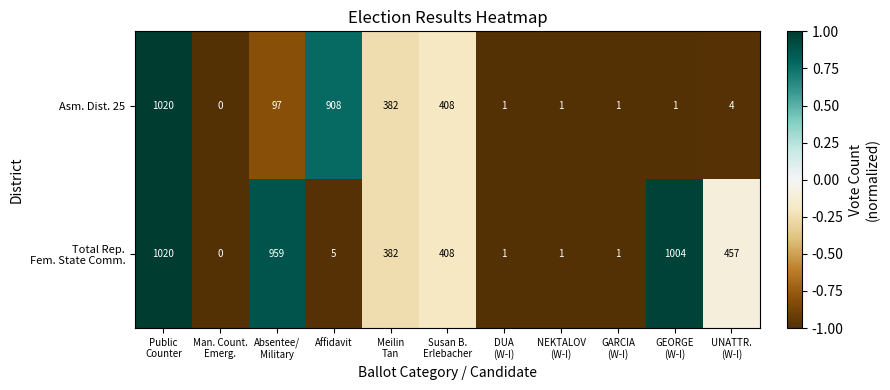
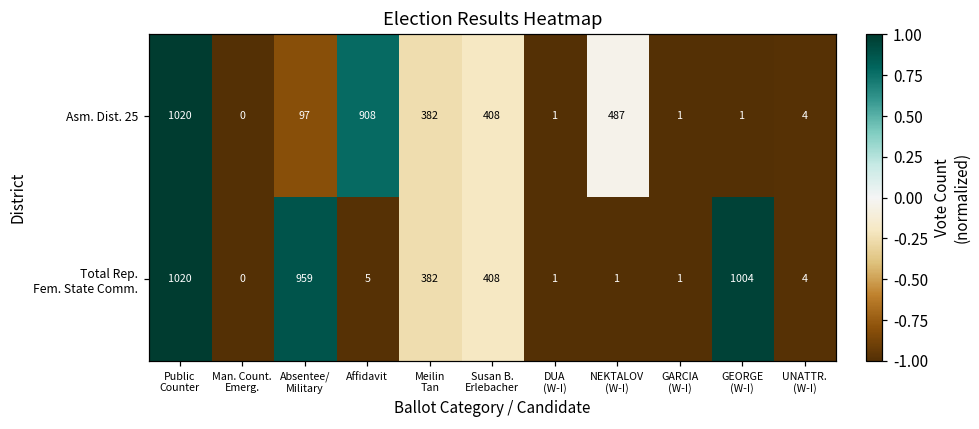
  {
    "Asm. Dist. 25": {
      "Public Counter": 1020,
      "Man. Count. Emerg.": 0,
      "Absentee/ Military": 97,
      "Affidavit": 908,
      "Meilin Tan": 382,
      "Susan B. Erlebacher": 408,
      "DUA (W-I)": 1,
-     "NEKTALOV (W-I)": 1,
+     "NEKTALOV (W-I)": 487,
      "GARCIA (W-I)": 1,
      "GEORGE (W-I)": 1,
      "UNATTR. (W-I)": 4
    },
    "Total Rep. Fem. State Comm.": {
      "Public Counter": 1020,
      "Man. Count. Emerg.": 0,
      "Absentee/ Military": 959,
      "Affidavit": 5,
      "Meilin Tan": 382,
      "Susan B. Erlebacher": 408,
      "DUA (W-I)": 1,
      "NEKTALOV (W-I)": 1,
      "GARCIA (W-I)": 1,
      "GEORGE (W-I)": 1004,
-     "UNATTR. (W-I)": 457
+     "UNATTR. (W-I)": 4
    }
  }
